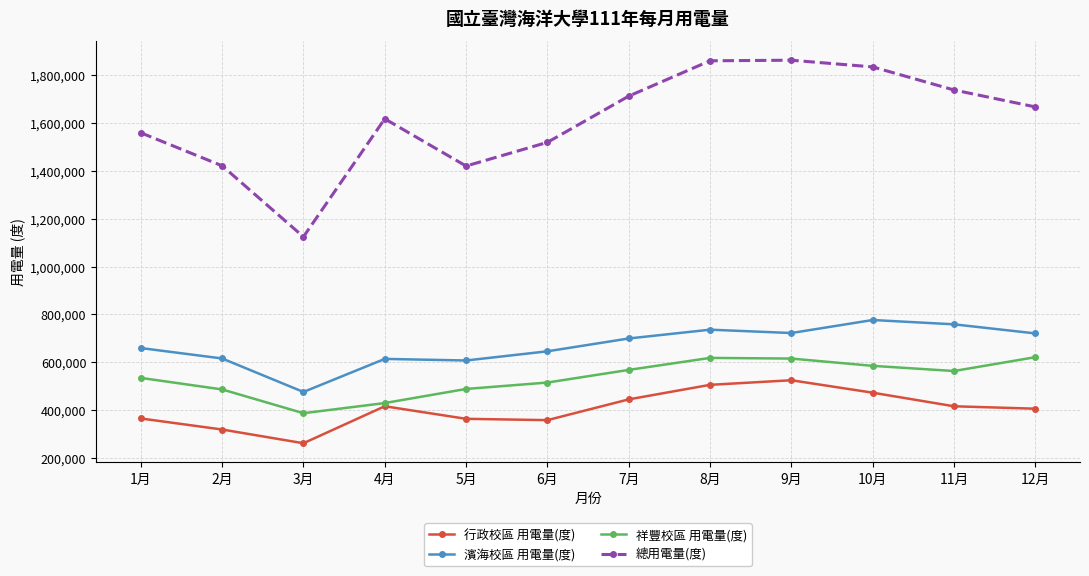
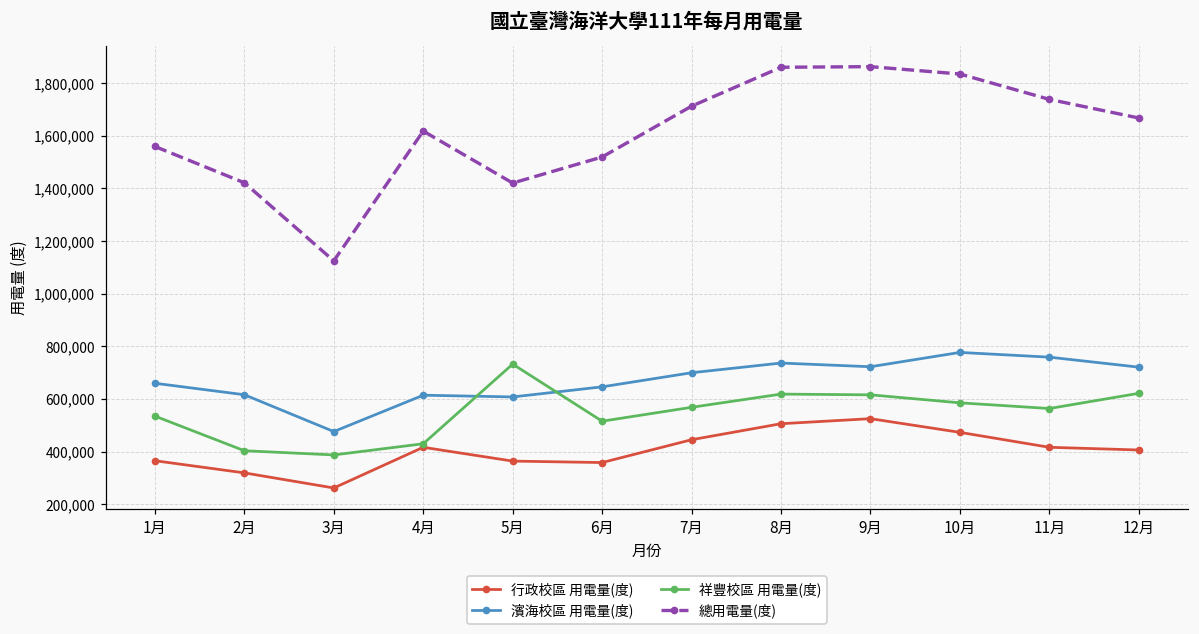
  {
    "行政校區 用電量(度)": {
      "1月": "370,000",
      "2月": "320,000",
      "3月": "260,000",
      "4月": "420,000",
      "5月": "360,000",
      "6月": "360,000",
      "7月": "450,000",
      "8月": "510,000",
      "9月": "530,000",
      "10月": "470,000",
      "11月": "420,000",
      "12月": "410,000"
    },
    "濱海校區 用電量(度)": {
      "1月": "660,000",
      "2月": "620,000",
      "3月": "480,000",
      "4月": "610,000",
      "5月": "610,000",
      "6月": "650,000",
      "7月": "700,000",
      "8月": "740,000",
      "9月": "720,000",
      "10月": "780,000",
      "11月": "760,000",
      "12月": "720,000"
    },
    "祥豐校區 用電量(度)": {
      "1月": "530,000",
-     "2月": "490,000",
+     "2月": "400,000",
      "3月": "390,000",
      "4月": "430,000",
-     "5月": "490,000",
+     "5月": "730,000",
      "6月": "520,000",
      "7月": "570,000",
      "8月": "620,000",
      "9月": "620,000",
      "10月": "590,000",
      "11月": "560,000",
      "12月": "620,000"
    },
    "總用電量(度)": {
      "1月": "1,560,000",
      "2月": "1,420,000",
      "3月": "1,120,000",
      "4月": "1,620,000",
      "5月": "1,420,000",
      "6月": "1,520,000",
      "7月": "1,710,000",
      "8月": "1,860,000",
      "9月": "1,860,000",
      "10月": "1,840,000",
      "11月": "1,740,000",
      "12月": "1,670,000"
    }
  }
